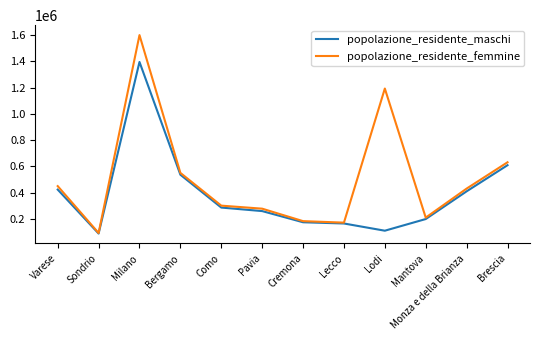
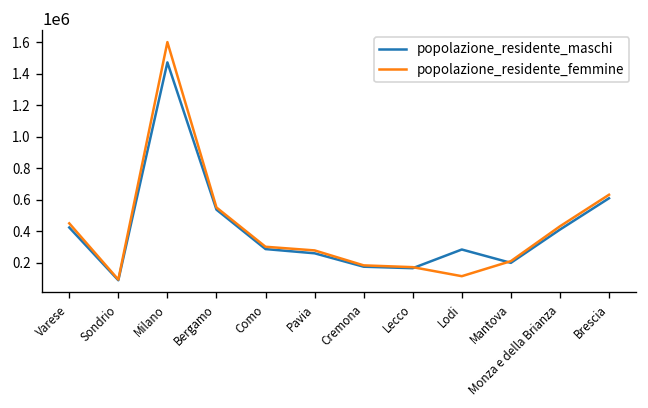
  {
    "popolazione_residente_maschi": {
      "Varese": 420000,
-     "Milano": 1400000,
-     "Lodi": 110000,
+     "Milano": 1470000,
+     "Lodi": 280000,
      "Monza e della Brianza": 410000,
      "Brescia": 610000
    },
    "popolazione_residente_femmine": {
      "Varese": 450000,
      "Milano": 1600000,
-     "Lodi": 1190000,
+     "Lodi": 110000,
      "Monza e della Brianza": 430000,
      "Brescia": 630000
    }
  }
